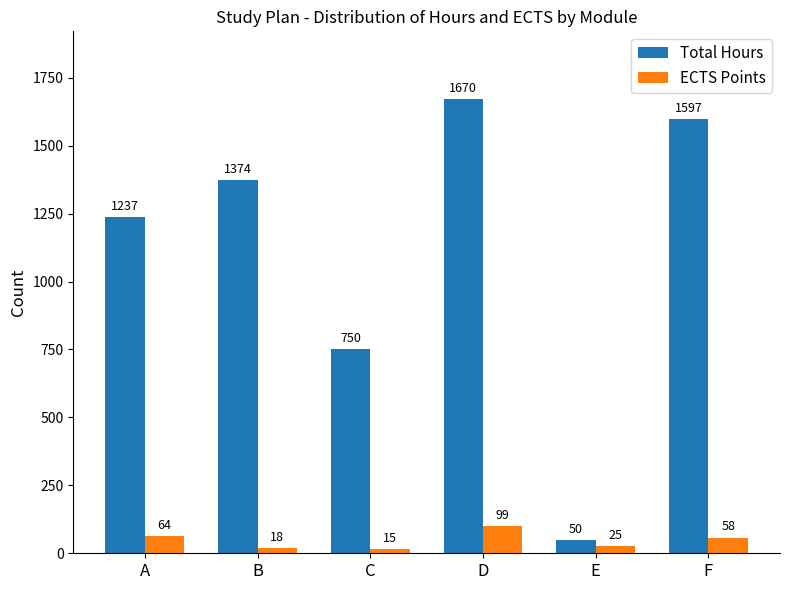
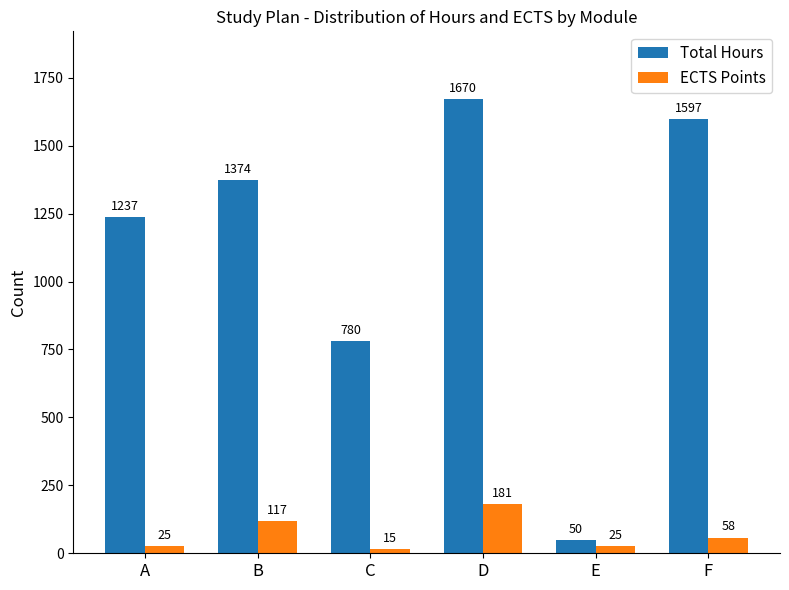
  {
    "Total Hours": {
      "A": 1237,
      "B": 1374,
-     "C": 750,
+     "C": 780,
      "D": 1670,
      "E": 50,
      "F": 1597
    },
    "ECTS Points": {
-     "A": 64,
-     "B": 18,
+     "A": 25,
+     "B": 117,
      "C": 15,
-     "D": 99,
+     "D": 181,
      "E": 25,
      "F": 58
    }
  }
